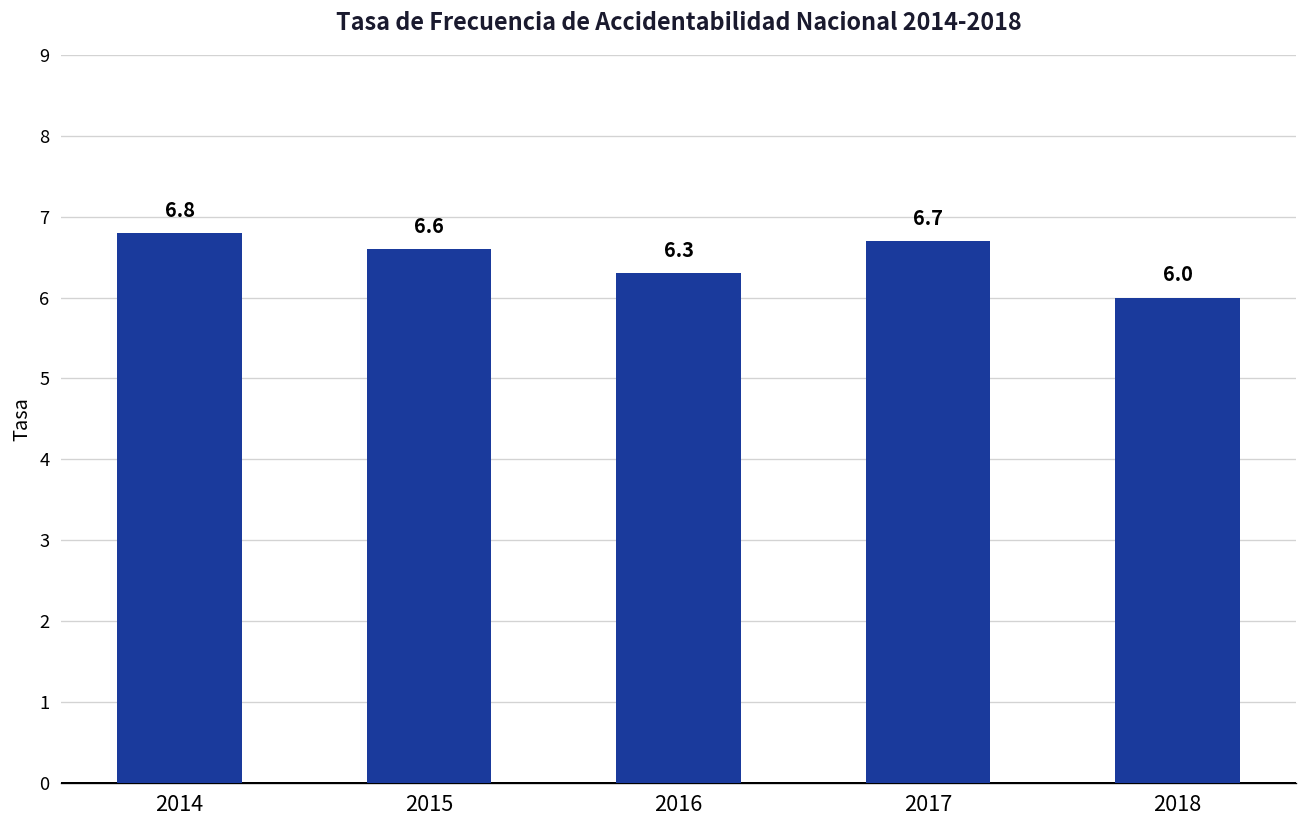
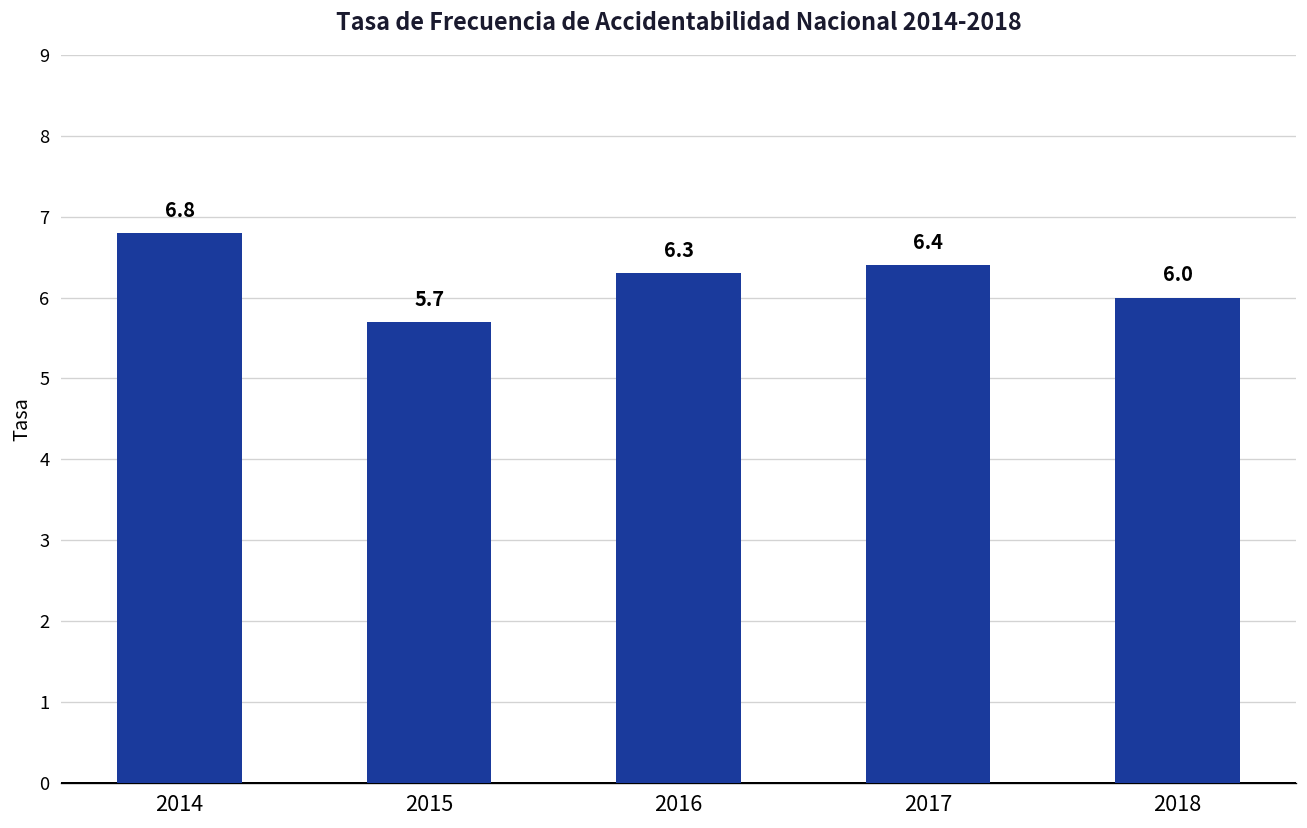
  {
    "2014": 6.8,
-   "2015": 6.6,
+   "2015": 5.7,
    "2016": 6.3,
-   "2017": 6.7,
+   "2017": 6.4,
    "2018": 6.0
  }
